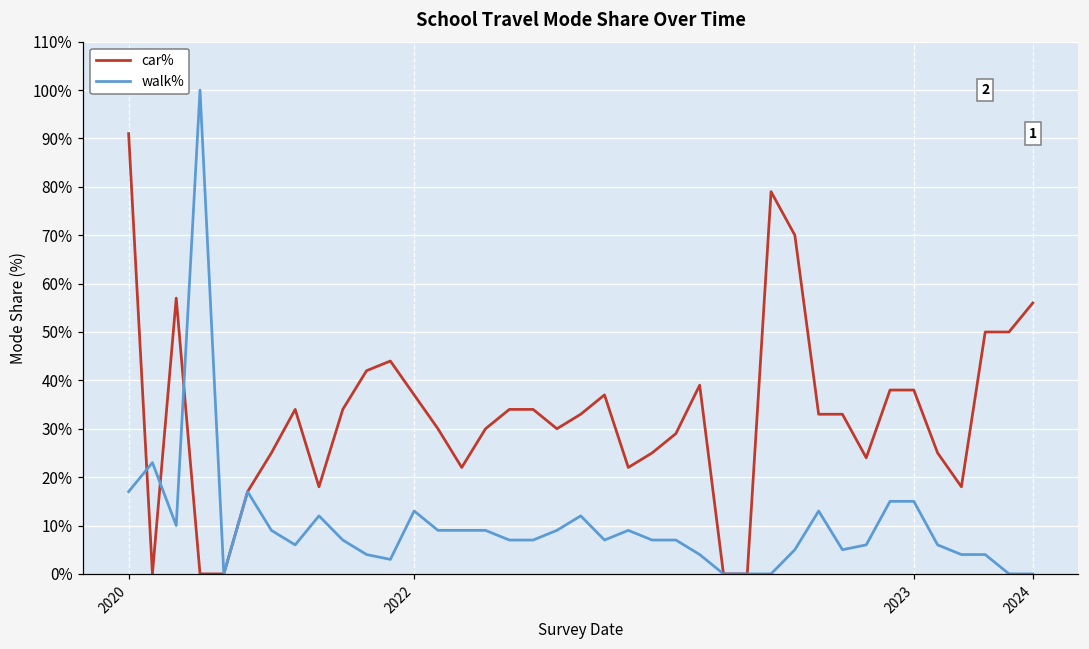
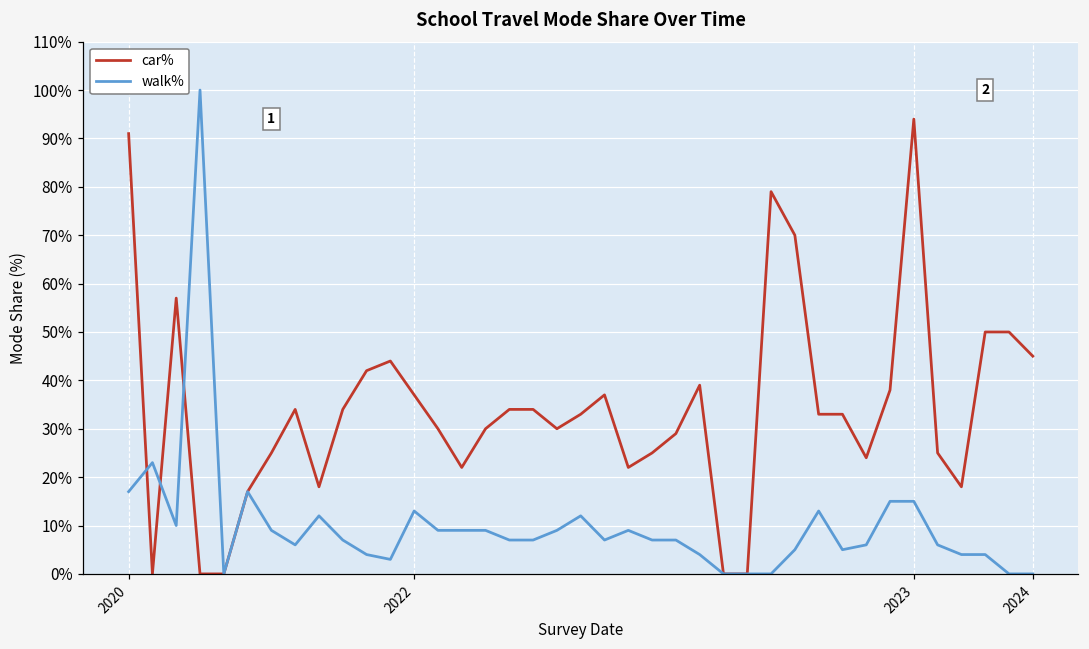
  {
    "car%": {
      "2020": "91%",
      "2022": "37%",
-     "2023": "38%",
-     "2024": "56%"
+     "2023": "94%",
+     "2024": "45%"
    },
    "walk%": {
      "2020": "17%",
      "2022": "13%",
      "2023": "15%",
      "2024": "0%"
    }
  }
